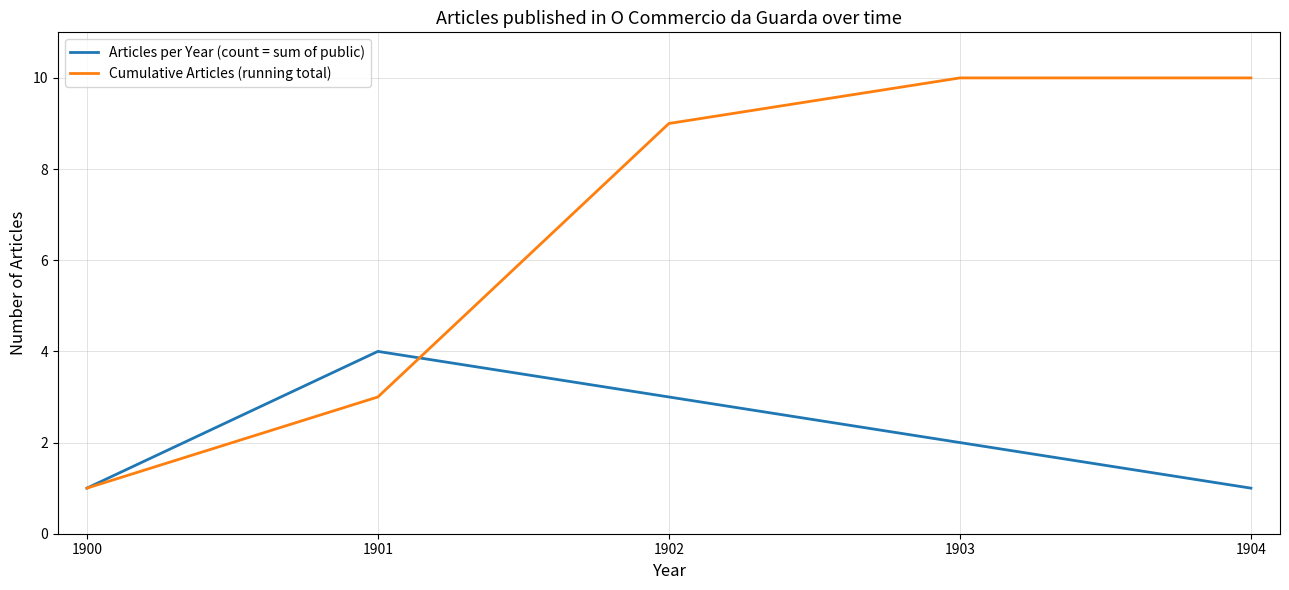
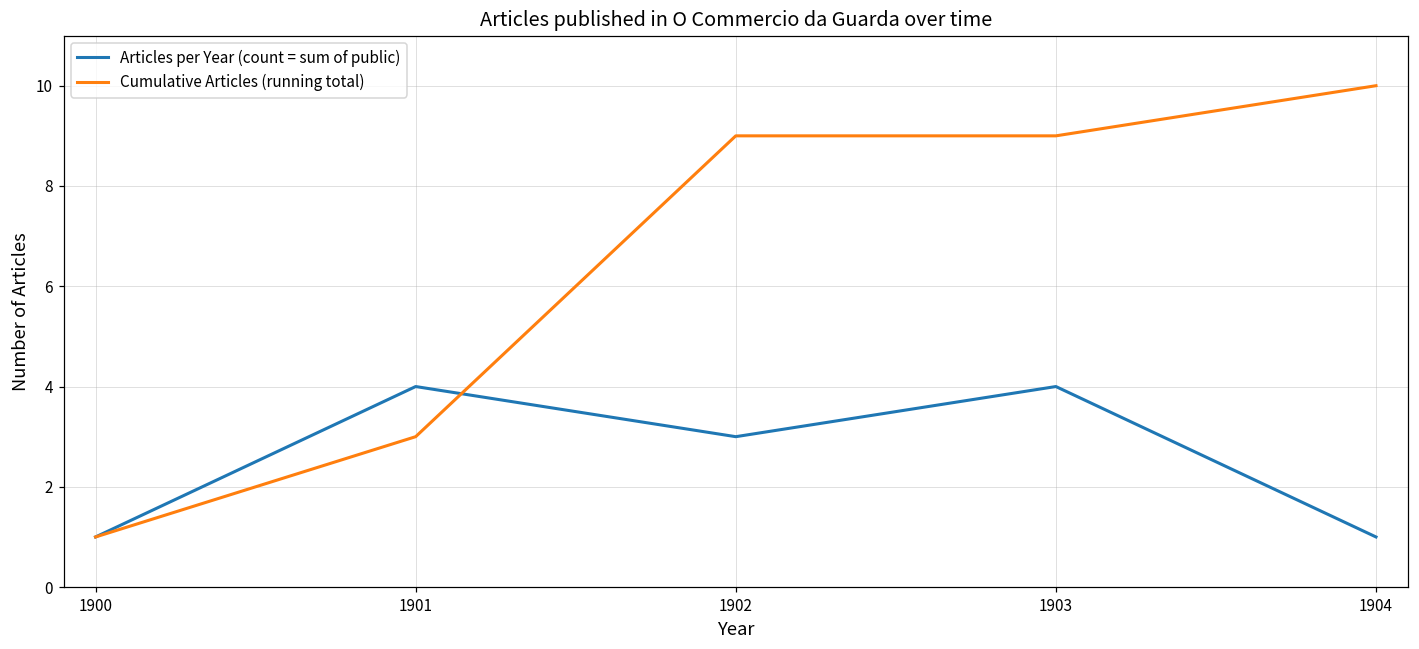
  {
    "Articles per Year (count = sum of public)": {
      "1901": 4,
      "1902": 3,
-     "1903": 2,
+     "1903": 4,
      "1904": 1
    },
    "Cumulative Articles (running total)": {
      "1901": 3,
      "1902": 9,
-     "1903": 10,
+     "1903": 9,
      "1904": 10
    }
  }
